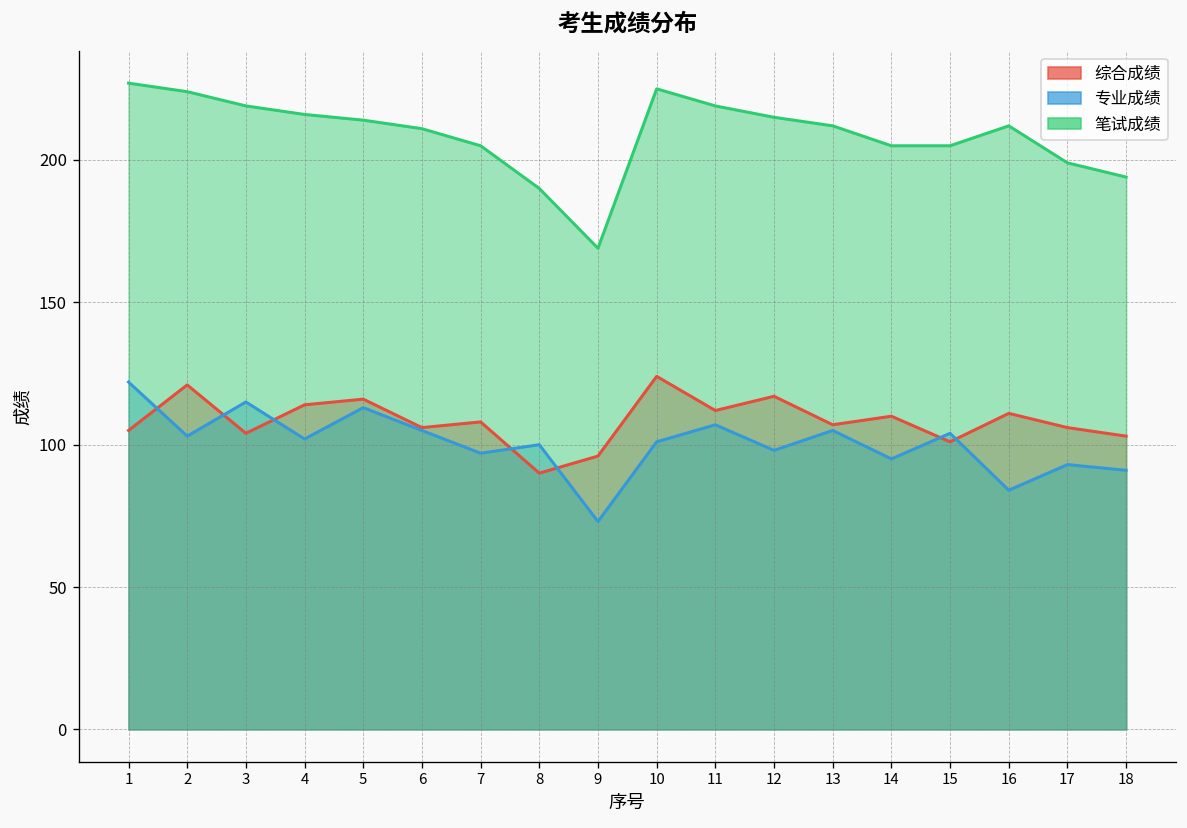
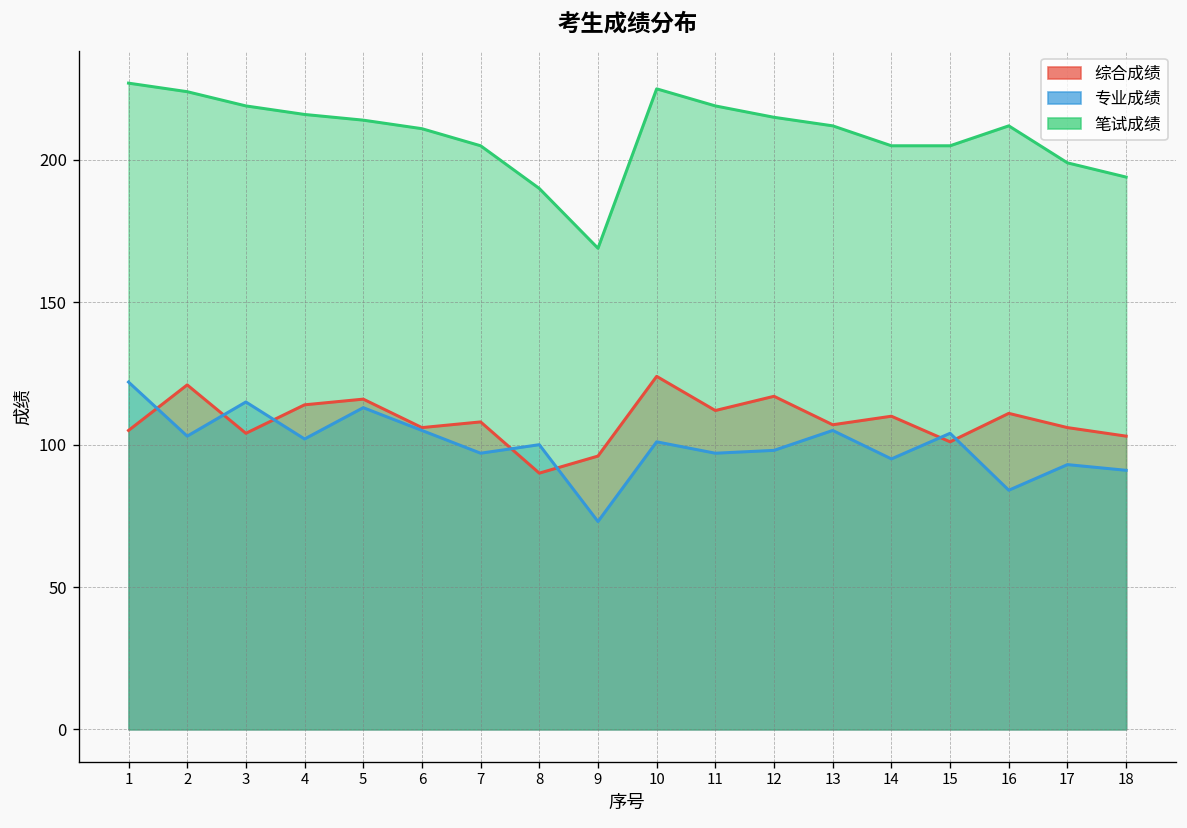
  {
    "综合成绩": {
      "1": 105,
      "2": 121,
      "3": 104,
      "4": 114,
      "5": 116,
      "7": 108,
      "8": 90,
      "9": 96,
      "10": 124,
      "11": 112,
      "12": 117,
      "13": 107,
      "14": 110,
      "15": 101,
      "16": 111,
      "17": 106,
      "18": 103
    },
    "专业成绩": {
      "1": 122,
      "2": 103,
      "3": 115,
      "4": 102,
      "5": 113,
      "7": 97,
      "8": 100,
      "9": 73,
      "10": 101,
-     "11": 107,
+     "11": 97,
      "12": 98,
      "13": 105,
      "14": 95,
      "15": 104,
      "16": 84,
      "17": 93,
      "18": 91
    },
    "笔试成绩": {
      "1": 227,
      "2": 224,
      "3": 219,
      "4": 216,
      "5": 214,
      "6": 211,
      "7": 205,
      "8": 190,
      "9": 169,
      "10": 225,
      "11": 219,
      "12": 215,
      "13": 212,
      "14": 205,
      "15": 205,
      "16": 212,
      "17": 199,
      "18": 194
    }
  }
